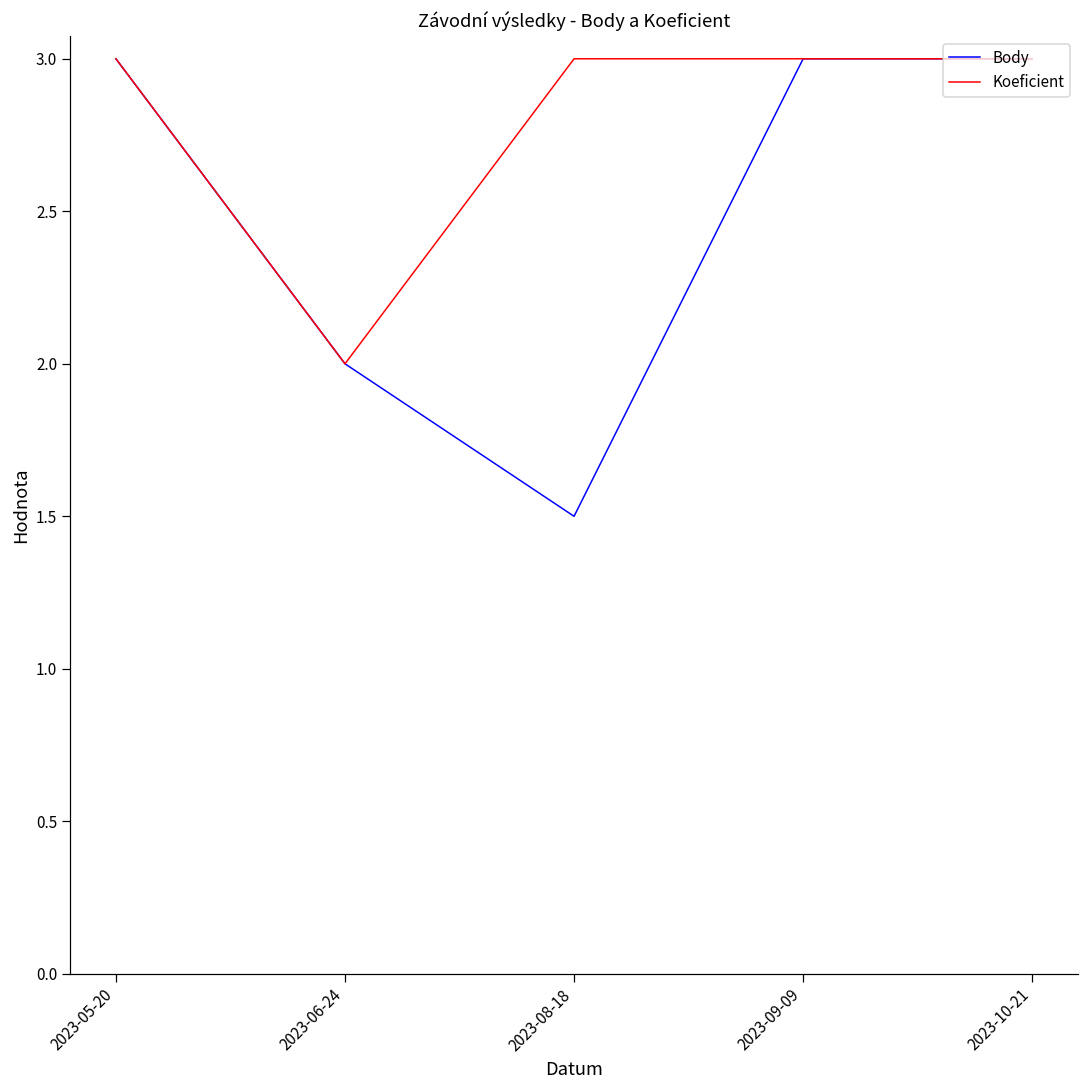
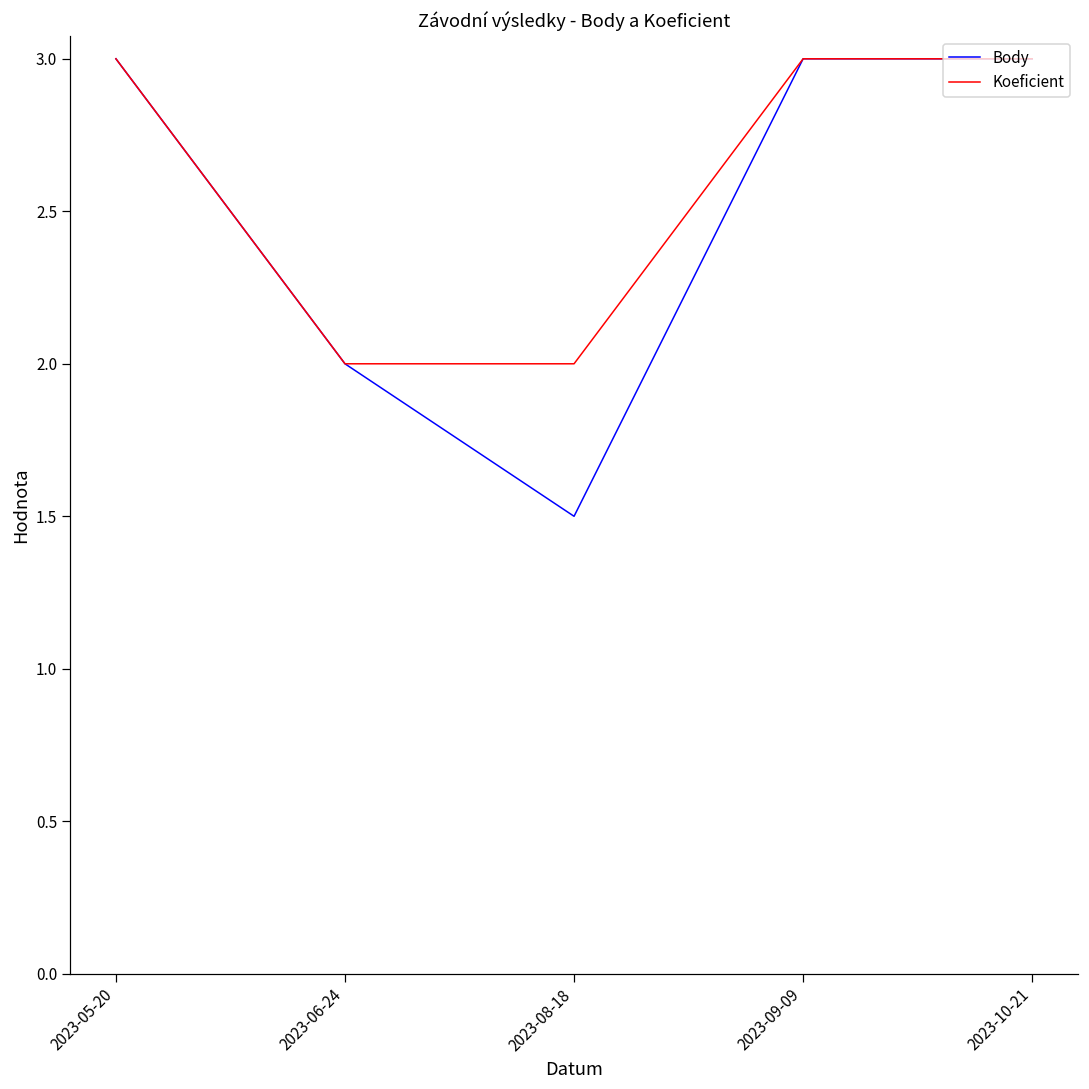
  {
    "Body": {
      "2023-08-18": 1.50
    },
    "Koeficient": {
-     "2023-08-18": 3
+     "2023-08-18": 2
    }
  }
